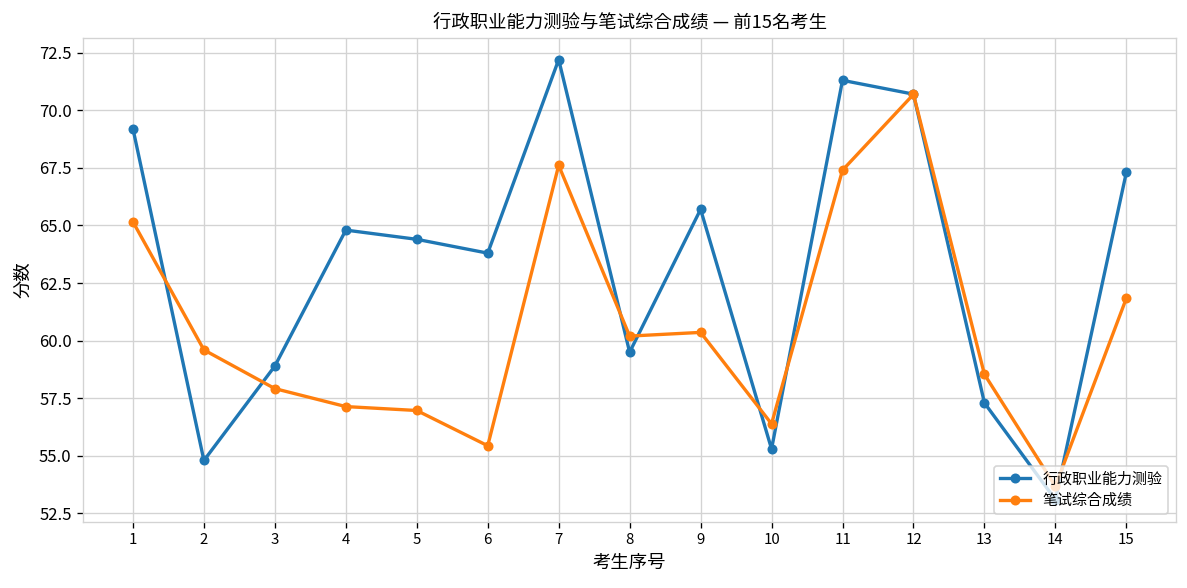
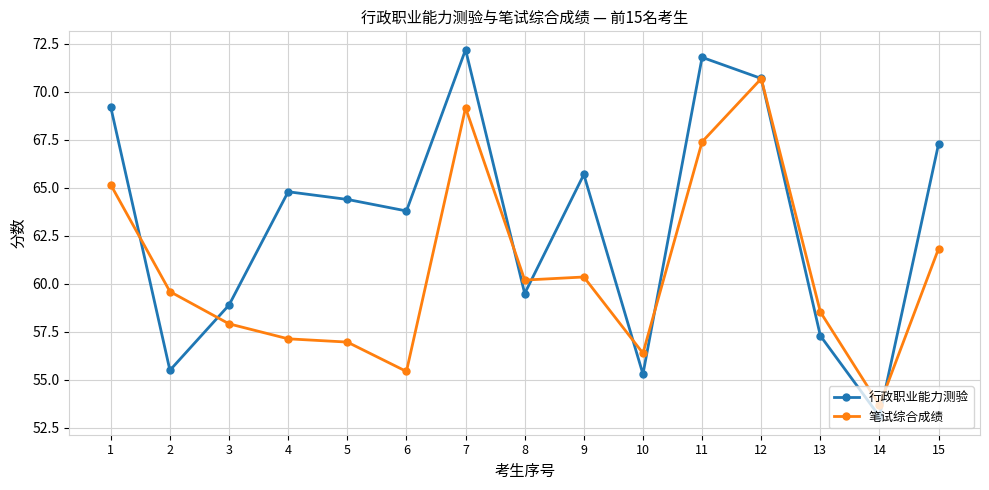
  {
    "行政职业能力测验": {
      "1": 69.2,
-     "2": 54.8,
+     "2": 55.5,
      "3": 58.9,
      "4": 64.8,
      "5": 64.4,
      "6": 63.8,
      "7": 72.2,
      "8": 59.5,
      "9": 65.7,
      "10": 55.3,
-     "11": 71.3,
+     "11": 71.8,
      "13": 57.3,
      "15": 67.3
    },
    "笔试综合成绩": {
      "1": 65.2,
      "2": 59.6,
      "3": 57.9,
      "4": 57.1,
      "5": 57.0,
      "6": 55.4,
-     "7": 67.6,
+     "7": 69.2,
      "8": 60.2,
      "9": 60.4,
      "10": 56.4,
      "11": 67.4,
      "13": 58.5,
      "15": 61.8
    }
  }
